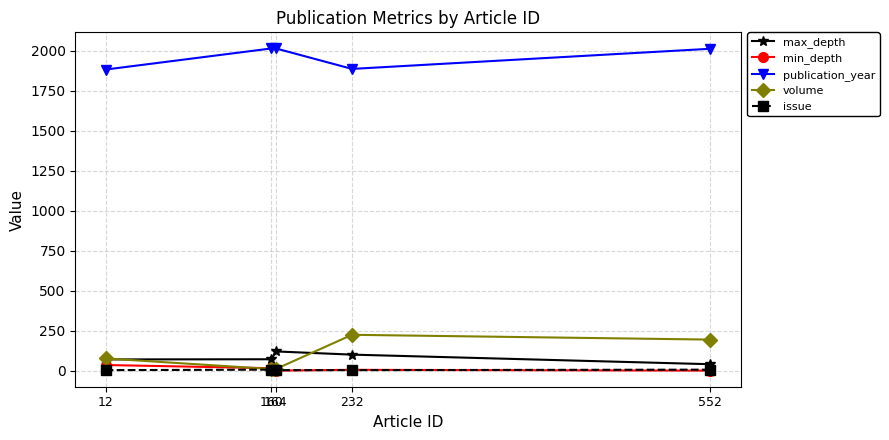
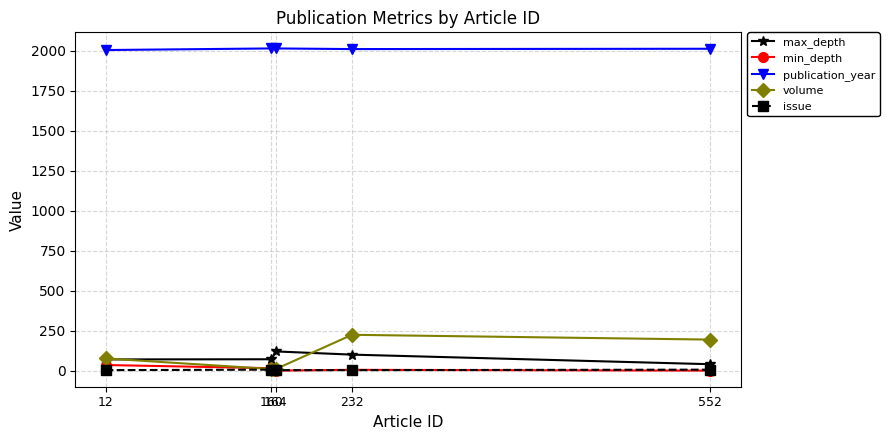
  {
    "min_depth": {
      "12": 40
    },
    "publication_year": {
-     "12": 1880,
-     "232": 1890,
+     "12": 2010,
+     "232": 2010,
      "552": 2010
    },
    "volume": {
      "232": 220,
      "552": 190
    }
  }
